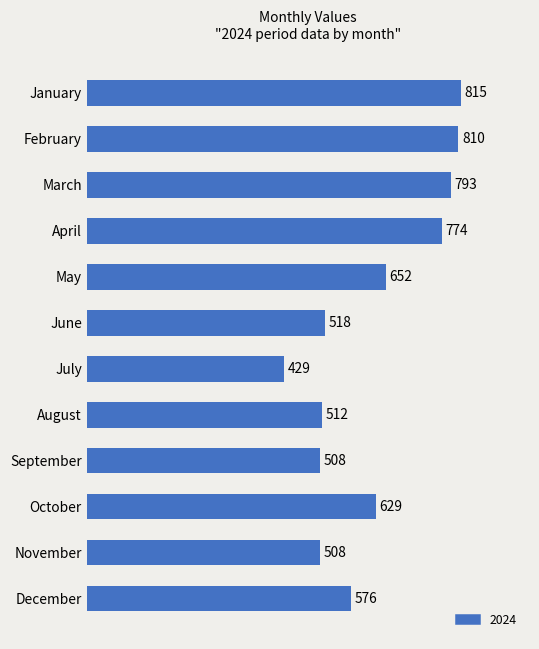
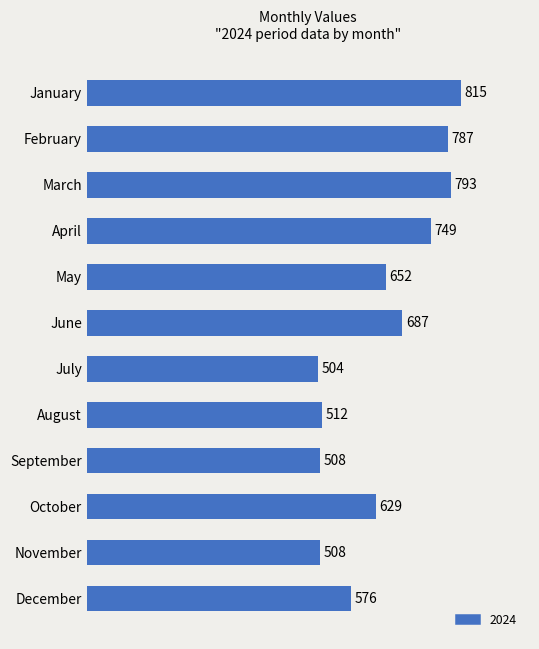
  {
    "January": 815,
-   "February": 810,
+   "February": 787,
    "March": 793,
-   "April": 774,
+   "April": 749,
    "May": 652,
-   "June": 518,
-   "July": 429,
+   "June": 687,
+   "July": 504,
    "August": 512,
    "September": 508,
    "October": 629,
    "November": 508,
    "December": 576
  }
